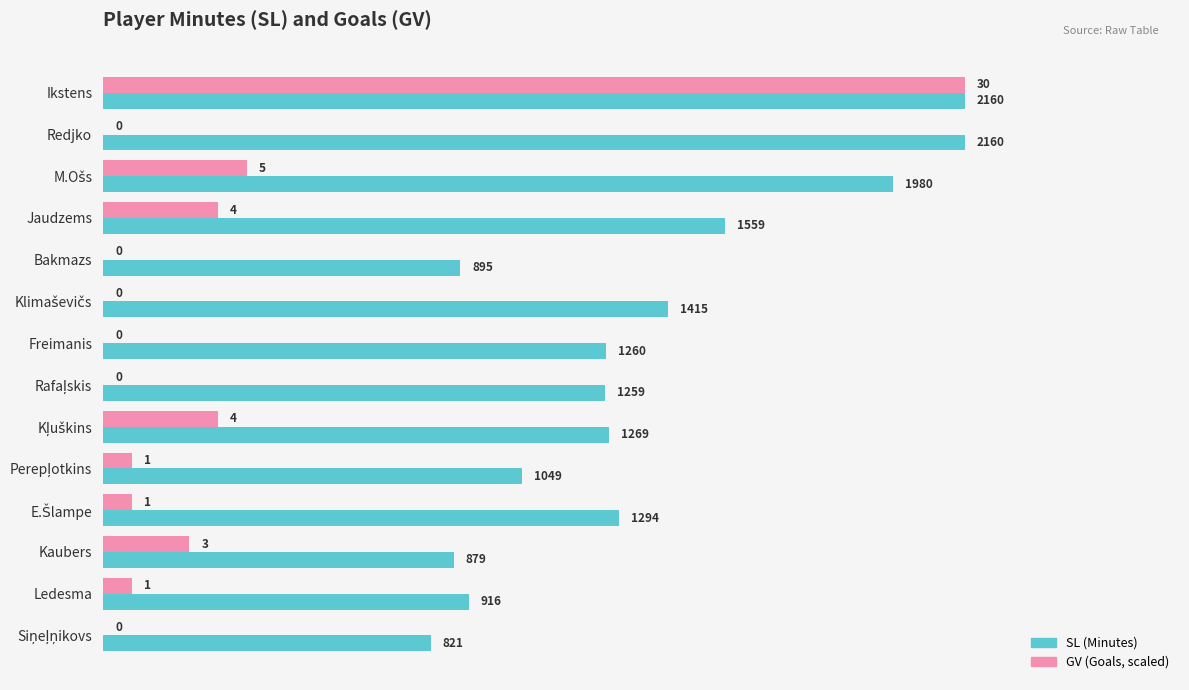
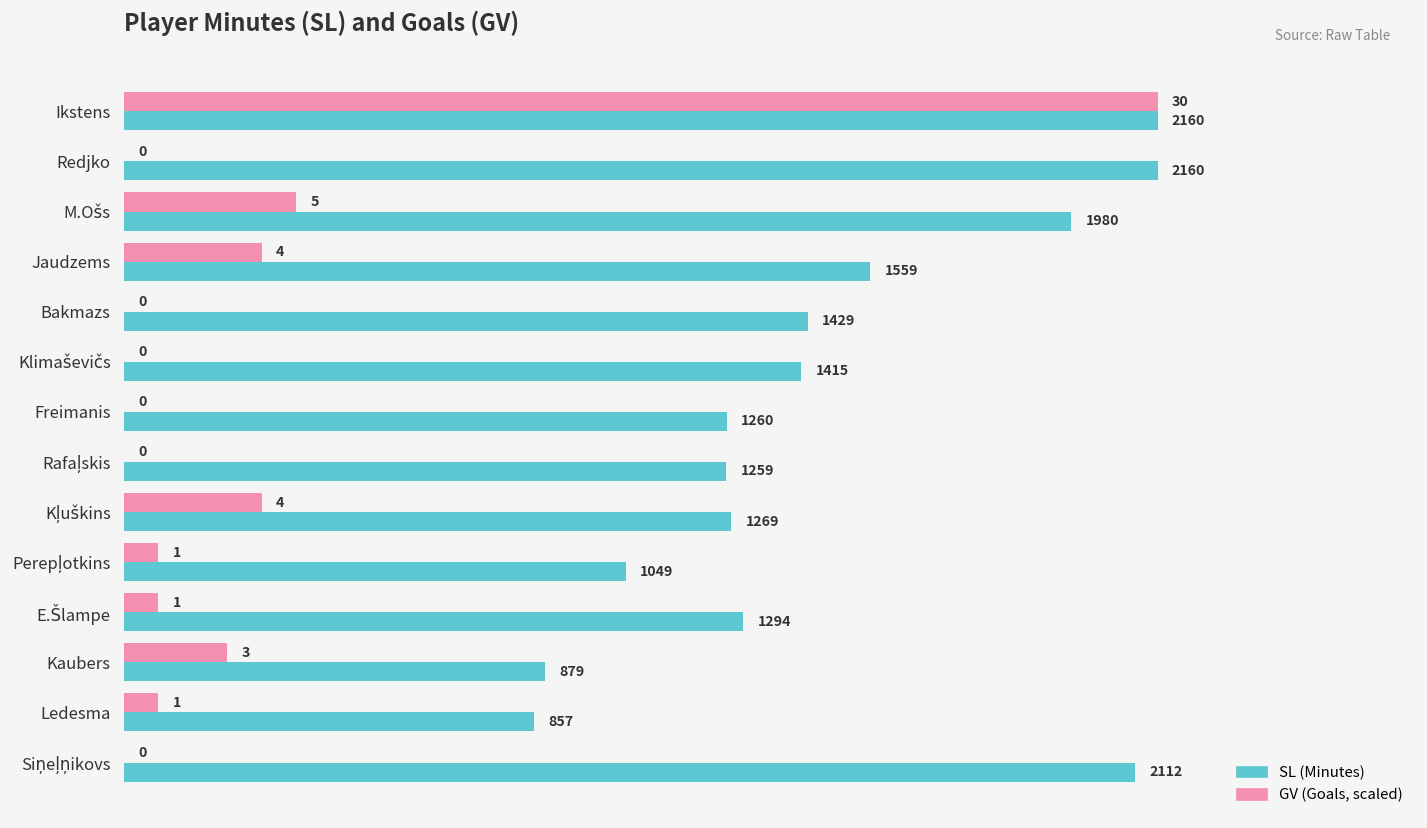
  {
    "SL (Minutes)": {
      "Ikstens": 2160,
      "Redjko": 2160,
      "M.Ošs": 1980,
      "Jaudzems": 1559,
-     "Bakmazs": 895,
+     "Bakmazs": 1429,
      "Klimaševičs": 1415,
      "Freimanis": 1260,
      "Rafaļskis": 1259,
      "Kļuškins": 1269,
      "Perepļotkins": 1049,
      "E.Šlampe": 1294,
      "Kaubers": 879,
-     "Ledesma": 916,
-     "Siņeļņikovs": 821
+     "Ledesma": 857,
+     "Siņeļņikovs": 2112
    }
  }
